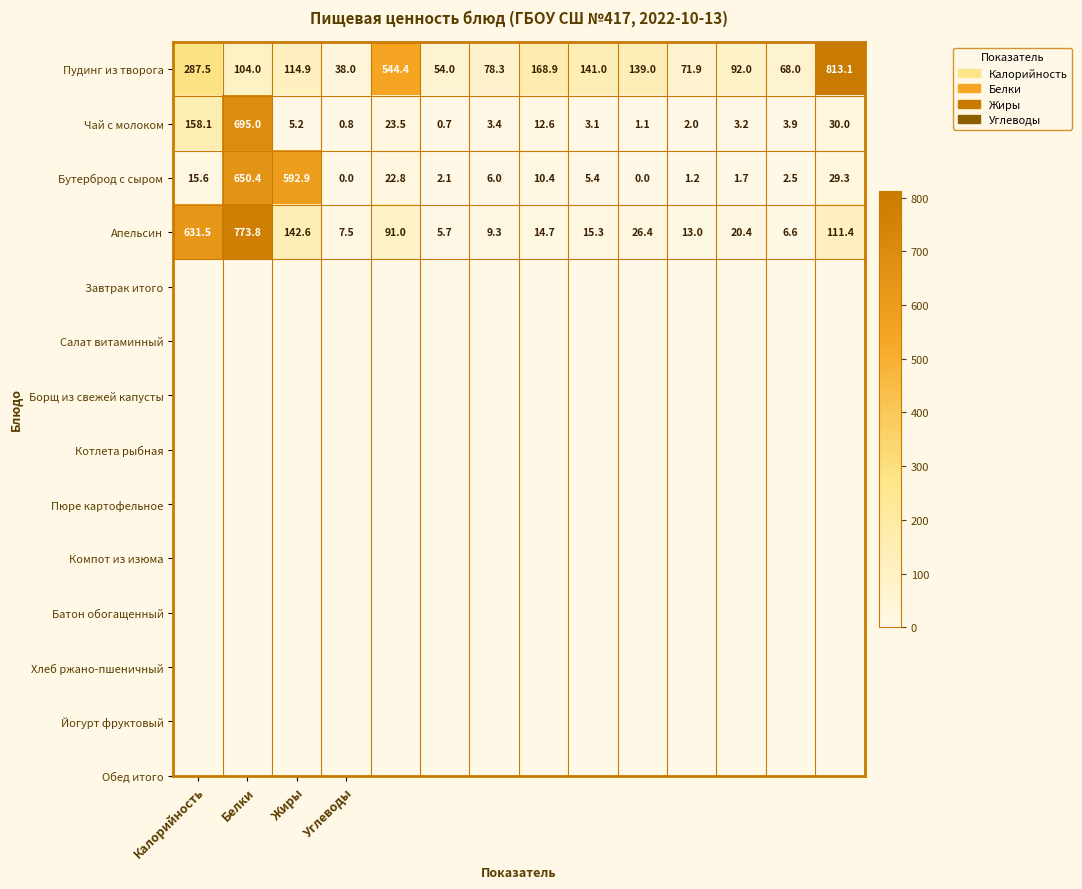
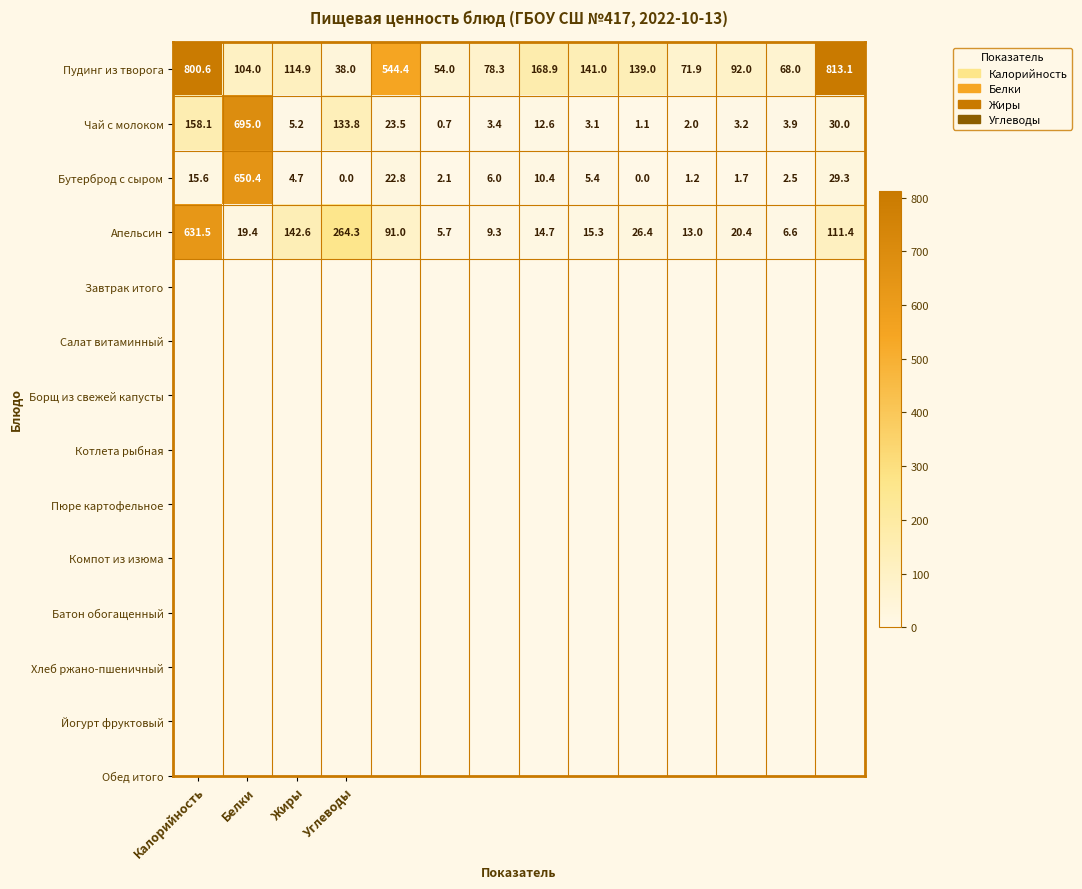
  {
    "Пудинг из творога": {
-     "Калорийность": 287.5,
+     "Калорийность": 800.6,
      "Белки": 104.0,
      "Жиры": 114.9,
      "Углеводы": 38.0
    },
    "Чай с молоком": {
      "Калорийность": 158.1,
      "Белки": 695.0,
      "Жиры": 5.2,
-     "Углеводы": 0.8
+     "Углеводы": 133.8
    },
    "Бутерброд с сыром": {
      "Калорийность": 15.6,
      "Белки": 650.4,
-     "Жиры": 592.9,
+     "Жиры": 4.7,
      "Углеводы": 0.0
    },
    "Апельсин": {
      "Калорийность": 631.5,
-     "Белки": 773.8,
+     "Белки": 19.4,
      "Жиры": 142.6,
-     "Углеводы": 7.5
+     "Углеводы": 264.3
    }
  }
